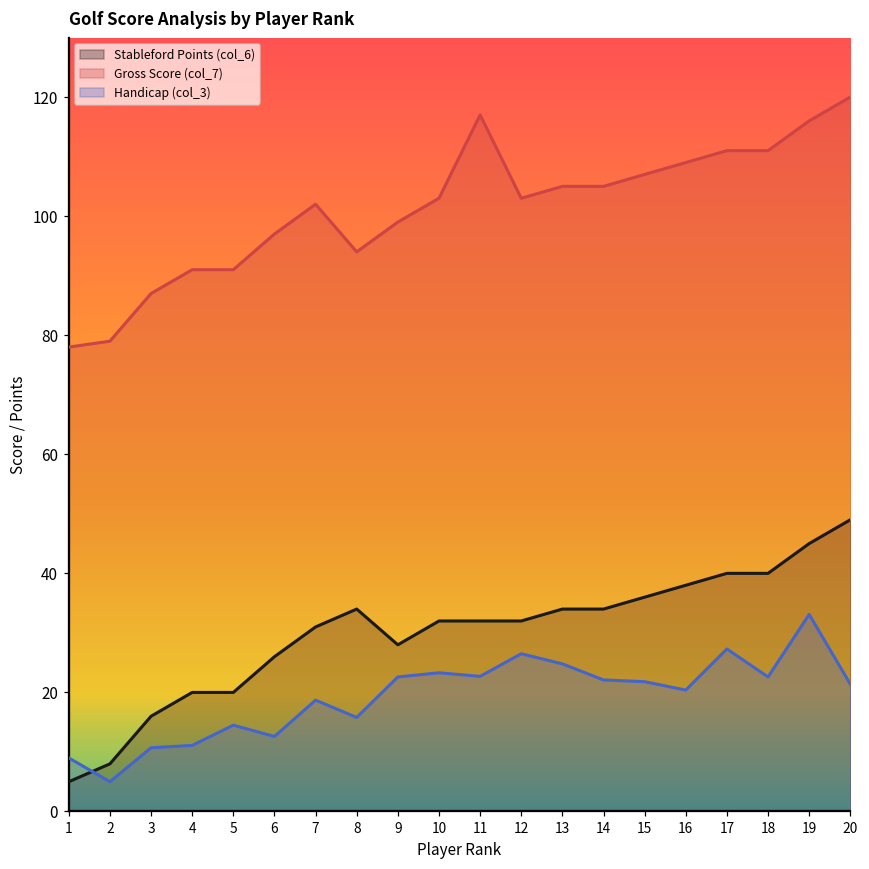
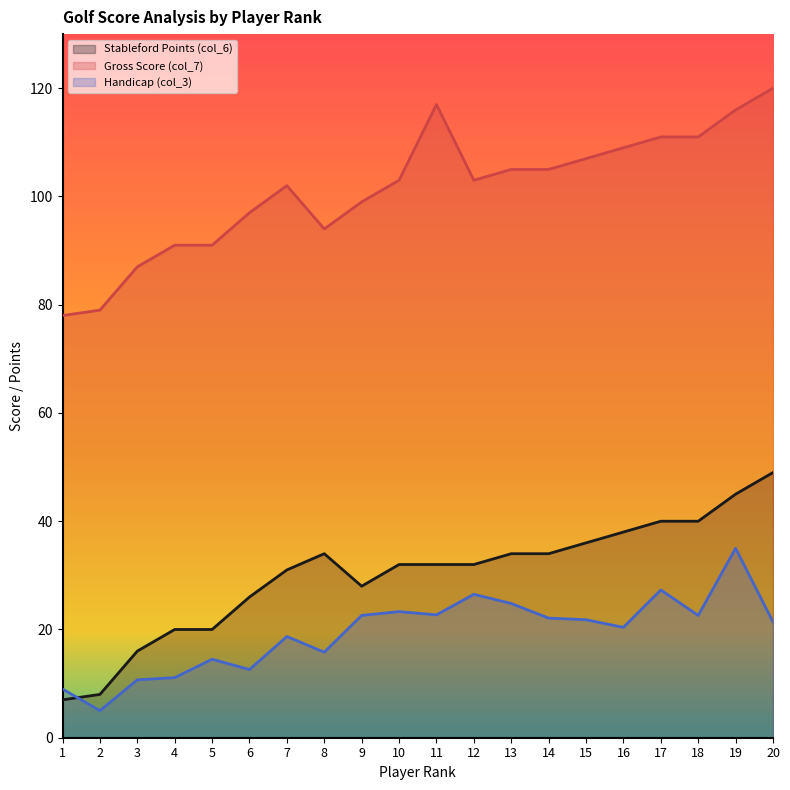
  {
    "Stableford Points (col_6)": {
-     "1": 5,
+     "1": 7,
      "2": 8,
      "3": 16,
      "4": 20,
      "5": 20,
      "6": 26,
      "7": 31,
      "8": 34,
      "9": 28,
      "10": 32,
      "11": 32,
      "12": 32,
      "13": 34,
      "14": 34,
      "15": 36,
      "16": 38,
      "17": 40,
      "18": 40,
      "19": 45,
      "20": 49
    },
    "Gross Score (col_7)": {
      "1": 78,
      "2": 79,
      "3": 87,
      "4": 91,
      "5": 91,
      "6": 97,
      "7": 102,
      "8": 94,
      "9": 99,
      "10": 103,
      "11": 117,
      "12": 103,
      "13": 105,
      "14": 105,
      "15": 107,
      "16": 109,
      "17": 111,
      "18": 111,
      "19": 116,
      "20": 120
    },
    "Handicap (col_3)": {
      "1": 9,
      "2": 5,
      "3": 11,
      "4": 11,
      "5": 15,
      "6": 13,
      "7": 19,
      "8": 16,
      "9": 23,
      "10": 23,
      "11": 23,
      "12": 27,
      "13": 25,
      "14": 22,
      "15": 22,
      "16": 20,
      "17": 27,
      "18": 23,
-     "19": 33,
+     "19": 35,
      "20": 21
    }
  }
